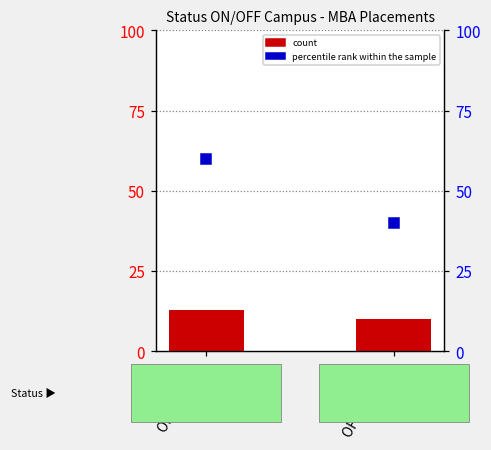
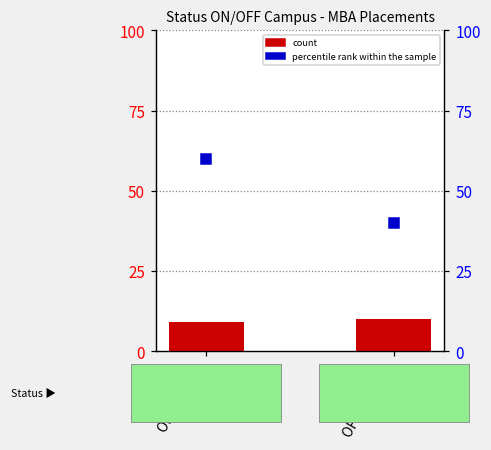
  {
    "count": {
-     "ON Campus": 13,
+     "ON Campus": 9,
      "OFF Campus": 10
    }
  }
